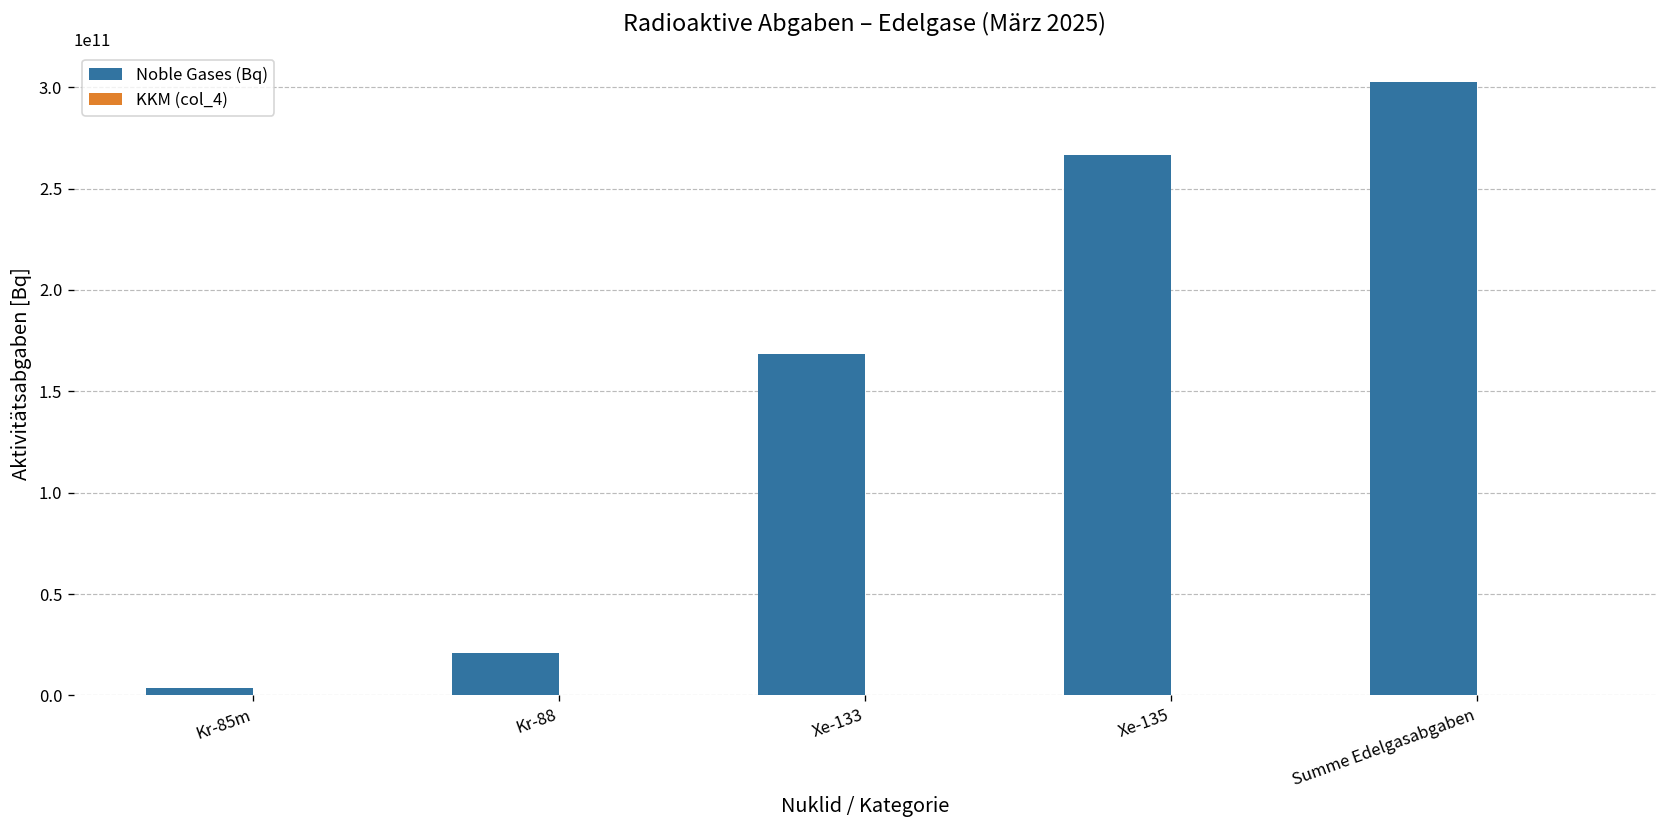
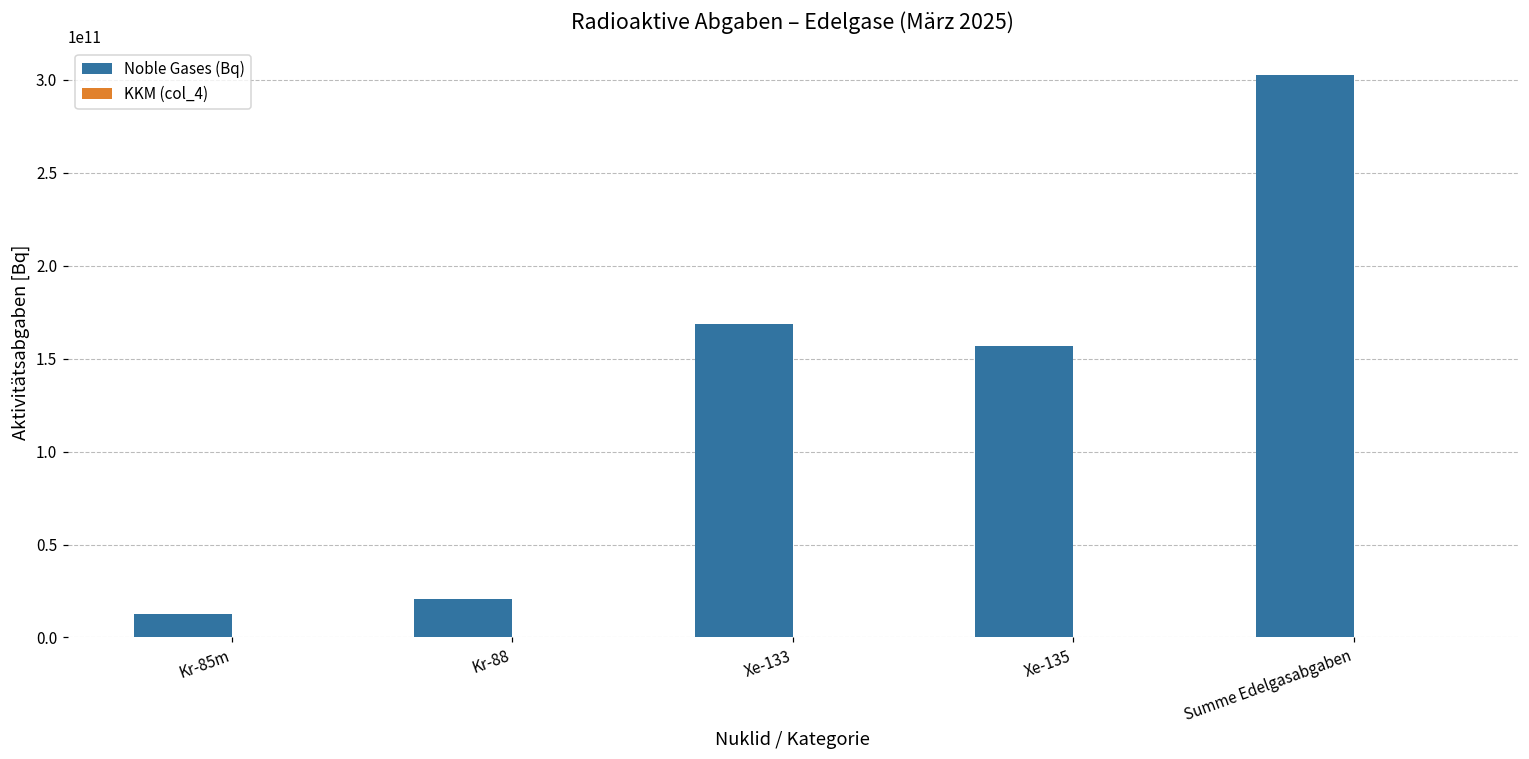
  {
    "Noble Gases (Bq)": {
-     "Kr-85m": 4000000000,
+     "Kr-85m": 12000000000,
      "Kr-88": 21000000000,
      "Xe-133": 168000000000,
-     "Xe-135": 267000000000,
+     "Xe-135": 157000000000,
      "Summe Edelgasabgaben": 302000000000
    },
    "KKM (col_4)": {
      "Kr-85m": 0,
      "Kr-88": 0,
      "Xe-133": 0,
      "Xe-135": 0,
      "Summe Edelgasabgaben": 0
    }
  }
